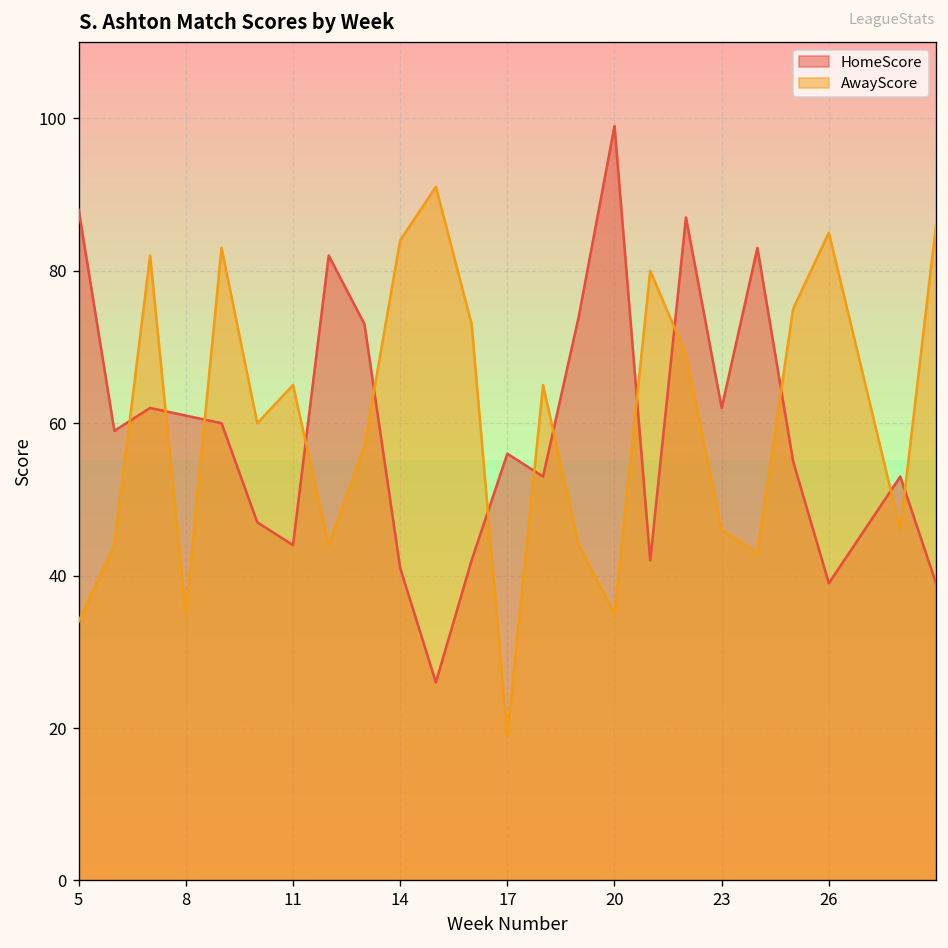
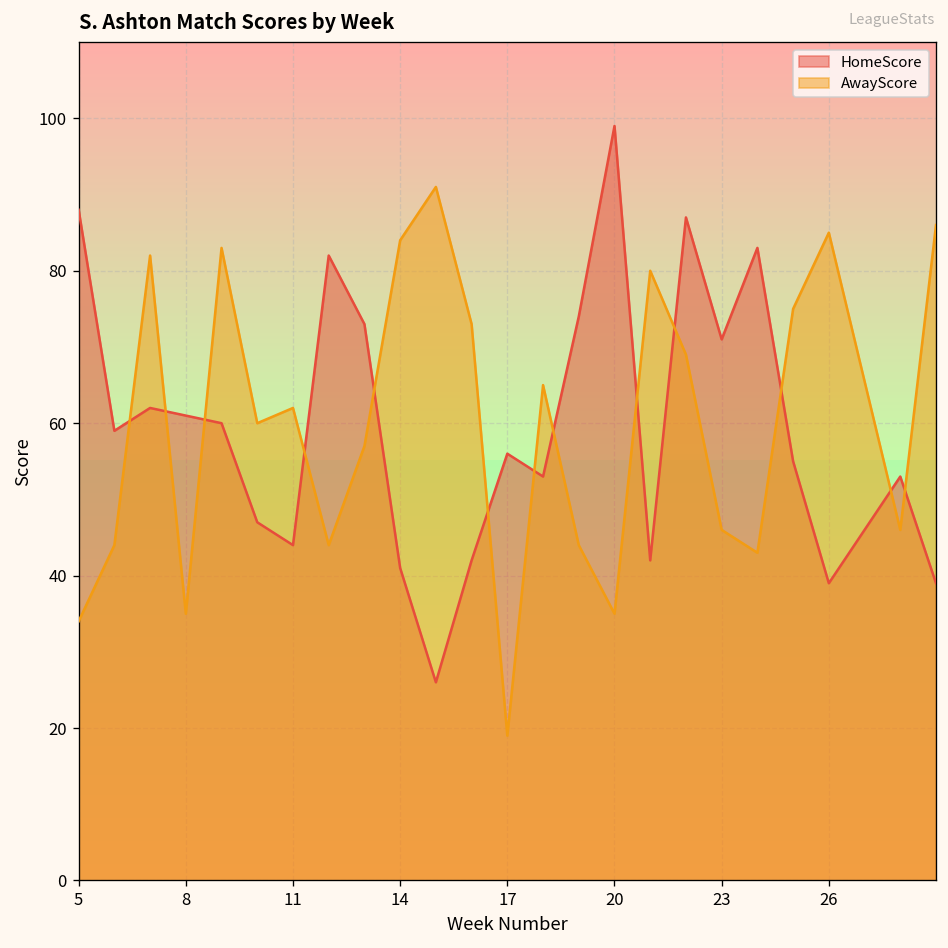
  {
    "HomeScore": {
      "5": 88,
      "8": 61,
      "11": 44,
      "14": 41,
      "17": 56,
      "20": 99,
-     "23": 62,
+     "23": 71,
      "26": 39
    },
    "AwayScore": {
      "5": 34,
      "8": 35,
-     "11": 65,
+     "11": 62,
      "14": 84,
      "17": 19,
      "20": 35,
      "23": 46,
      "26": 85
    }
  }
